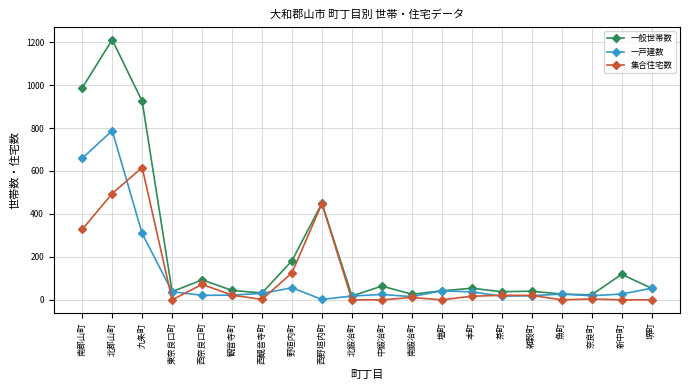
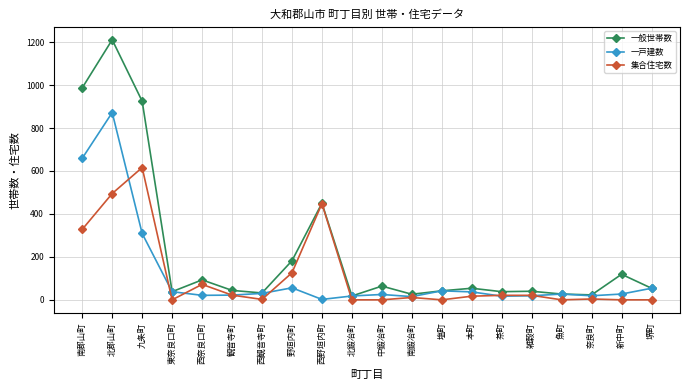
  {
    "一般世帯数": {
      "南郡山町": 990,
      "北郡山町": 1210,
      "九条町": 930,
      "西奈良口町": 90,
      "観音寺町": 40,
      "野垣内町": 180,
      "中鍛冶町": 60,
      "本町": 50,
      "茶町": 40,
      "雑穀町": 40,
      "新中町": 120
    },
    "一戸建数": {
      "南郡山町": 660,
-     "北郡山町": 790,
+     "北郡山町": 870,
      "九条町": 310,
      "西奈良口町": 20,
      "野垣内町": 60,
      "西野垣内町": 0,
      "中鍛冶町": 30,
      "本町": 40,
      "新中町": 30
    },
    "集合住宅数": {
      "南郡山町": 330,
      "北郡山町": 500,
      "九条町": 620,
      "東奈良口町": 0,
      "西奈良口町": 70,
      "西観音寺町": 0,
      "野垣内町": 130,
      "北鍛冶町": 0,
      "中鍛冶町": 0,
      "塩町": 0,
      "本町": 20,
      "魚町": 0,
      "奈良町": 0,
      "新中町": 0,
      "堺町": 0
    }
  }
